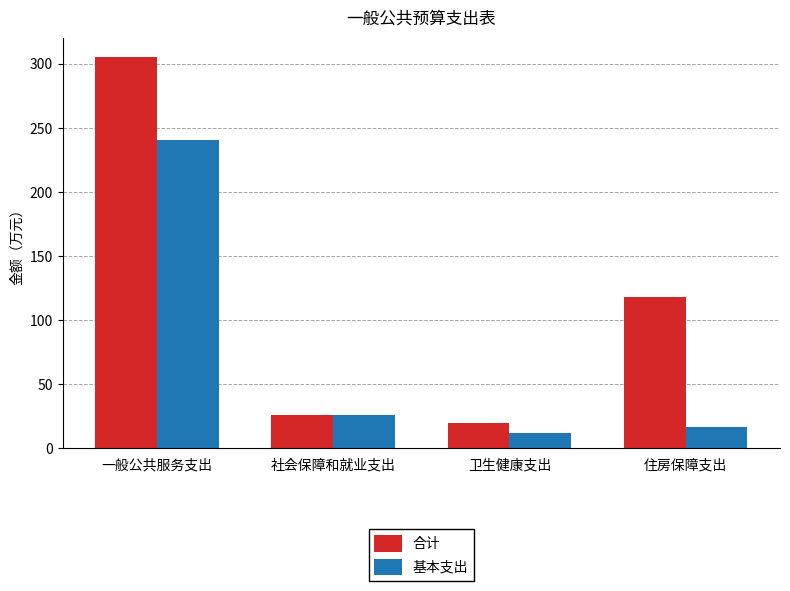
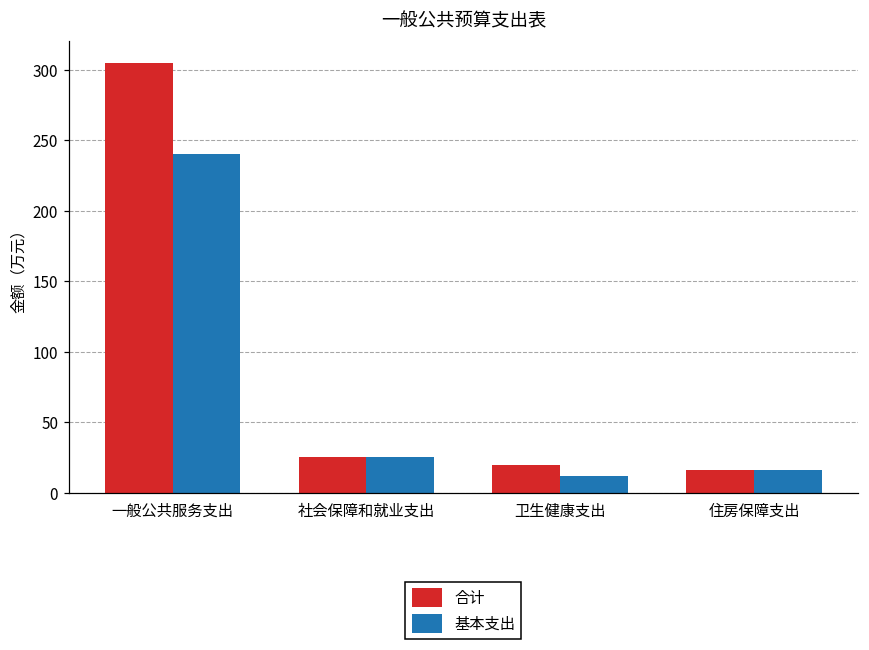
  {
    "合计": {
      "一般公共服务支出": 305,
      "社会保障和就业支出": 26,
      "卫生健康支出": 20,
-     "住房保障支出": 118
+     "住房保障支出": 17
    },
    "基本支出": {
      "一般公共服务支出": 241,
      "社会保障和就业支出": 26,
      "卫生健康支出": 12,
      "住房保障支出": 17
    }
  }
